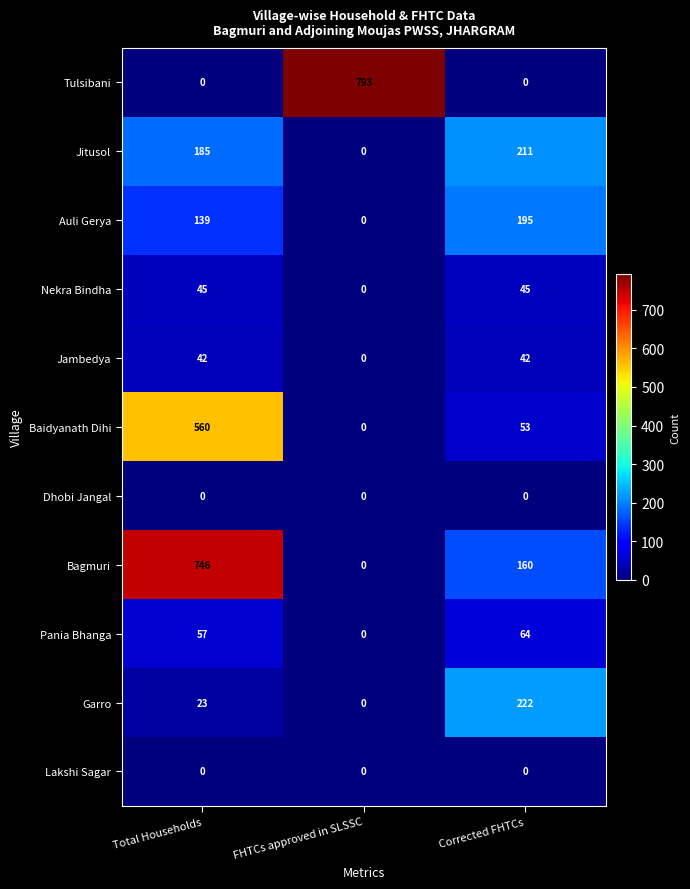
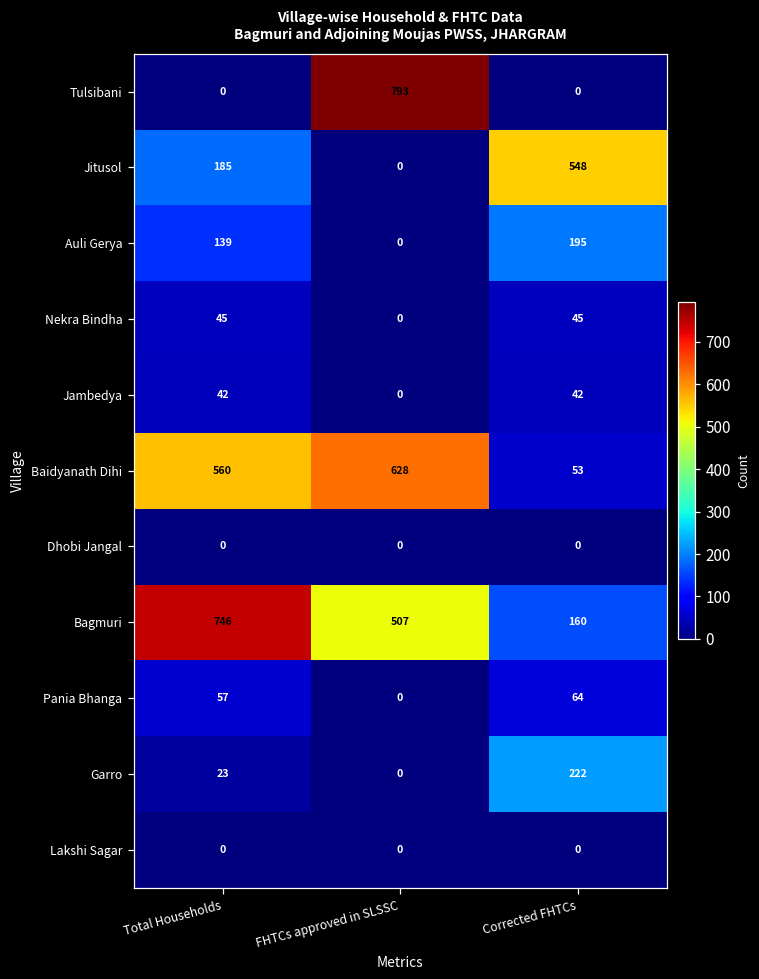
  {
    "Tulsibani": {
      "Total Households": 0,
      "FHTCs approved in SLSSC": 793,
      "Corrected FHTCs": 0
    },
    "Jitusol": {
      "Total Households": 185,
      "FHTCs approved in SLSSC": 0,
-     "Corrected FHTCs": 211
+     "Corrected FHTCs": 548
    },
    "Auli Gerya": {
      "Total Households": 139,
      "FHTCs approved in SLSSC": 0,
      "Corrected FHTCs": 195
    },
    "Nekra Bindha": {
      "Total Households": 45,
      "FHTCs approved in SLSSC": 0,
      "Corrected FHTCs": 45
    },
    "Jambedya": {
      "Total Households": 42,
      "FHTCs approved in SLSSC": 0,
      "Corrected FHTCs": 42
    },
    "Baidyanath Dihi": {
      "Total Households": 560,
-     "FHTCs approved in SLSSC": 0,
+     "FHTCs approved in SLSSC": 628,
      "Corrected FHTCs": 53
    },
    "Dhobi Jangal": {
      "Total Households": 0,
      "FHTCs approved in SLSSC": 0,
      "Corrected FHTCs": 0
    },
    "Bagmuri": {
      "Total Households": 746,
-     "FHTCs approved in SLSSC": 0,
+     "FHTCs approved in SLSSC": 507,
      "Corrected FHTCs": 160
    },
    "Pania Bhanga": {
      "Total Households": 57,
      "FHTCs approved in SLSSC": 0,
      "Corrected FHTCs": 64
    },
    "Garro": {
      "Total Households": 23,
      "FHTCs approved in SLSSC": 0,
      "Corrected FHTCs": 222
    },
    "Lakshi Sagar": {
      "Total Households": 0,
      "FHTCs approved in SLSSC": 0,
      "Corrected FHTCs": 0
    }
  }
